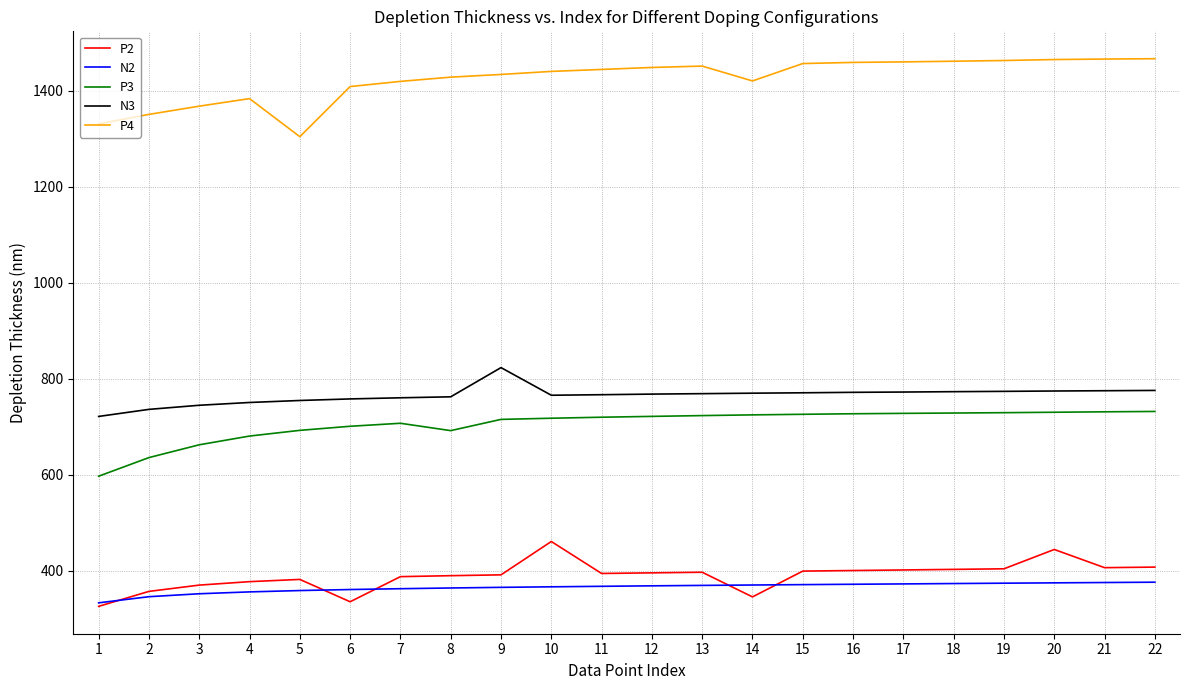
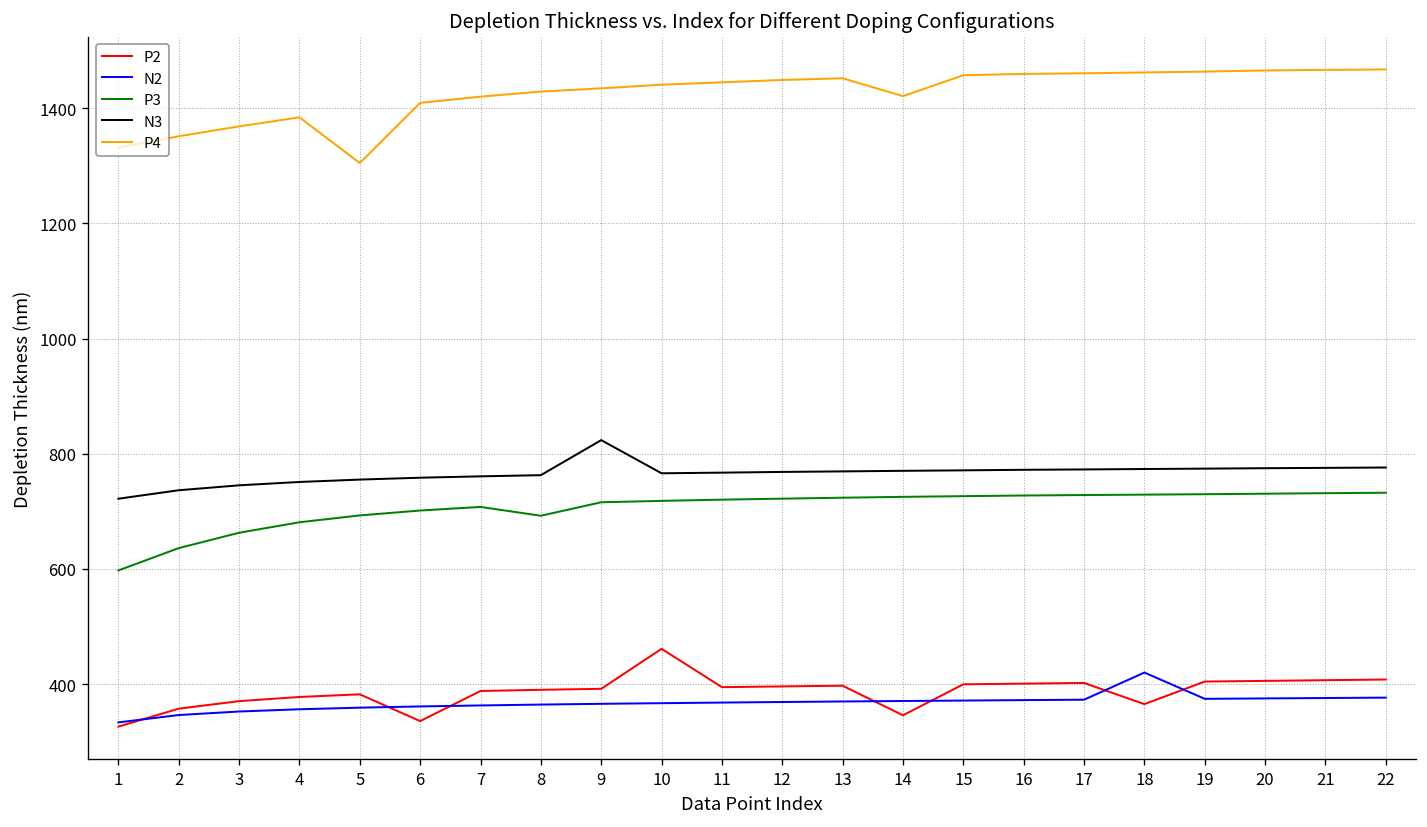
  {
    "P2": {
      "1": 330,
      "2": 360,
      "3": 370,
      "4": 380,
      "5": 380,
      "6": 340,
      "7": 390,
      "8": 390,
      "9": 390,
      "10": 460,
      "11": 390,
      "12": 400,
      "13": 400,
      "14": 350,
      "15": 400,
      "16": 400,
      "17": 400,
-     "18": 400,
+     "18": 370,
      "19": 400,
-     "20": 440,
+     "20": 410,
      "21": 410,
      "22": 410
    },
    "N2": {
      "1": 330,
      "2": 350,
      "3": 350,
      "4": 360,
      "5": 360,
      "6": 360,
      "7": 360,
      "8": 360,
      "9": 370,
      "10": 370,
      "11": 370,
      "12": 370,
      "13": 370,
      "14": 370,
      "15": 370,
      "16": 370,
      "17": 370,
-     "18": 370,
+     "18": 420,
      "19": 370,
      "20": 370,
      "21": 380,
      "22": 380
    },
    "P3": {
      "1": 600,
      "2": 640,
      "3": 660,
      "4": 680,
      "5": 690,
      "6": 700,
      "7": 710,
      "8": 690,
      "9": 720,
      "10": 720,
      "11": 720,
      "12": 720,
      "13": 720,
      "14": 730,
      "15": 730,
      "16": 730,
      "17": 730,
      "18": 730,
      "19": 730,
      "20": 730,
      "21": 730,
      "22": 730
    },
    "N3": {
      "1": 720,
      "2": 740,
      "3": 750,
      "4": 750,
      "5": 760,
      "6": 760,
      "7": 760,
      "8": 760,
      "9": 820,
      "10": 770,
      "11": 770,
      "12": 770,
      "13": 770,
      "14": 770,
      "15": 770,
      "16": 770,
      "17": 770,
      "18": 770,
      "19": 770,
      "20": 770,
      "21": 780,
      "22": 780
    },
    "P4": {
      "2": 1350,
      "3": 1370,
      "4": 1380,
      "5": 1300,
      "6": 1410,
      "7": 1420,
      "8": 1430,
      "9": 1430,
      "10": 1440,
      "11": 1440,
      "12": 1450,
      "13": 1450,
      "14": 1420,
      "15": 1460,
      "16": 1460,
      "17": 1460,
      "18": 1460,
      "19": 1460,
      "20": 1470,
      "21": 1470,
      "22": 1470
    }
  }
